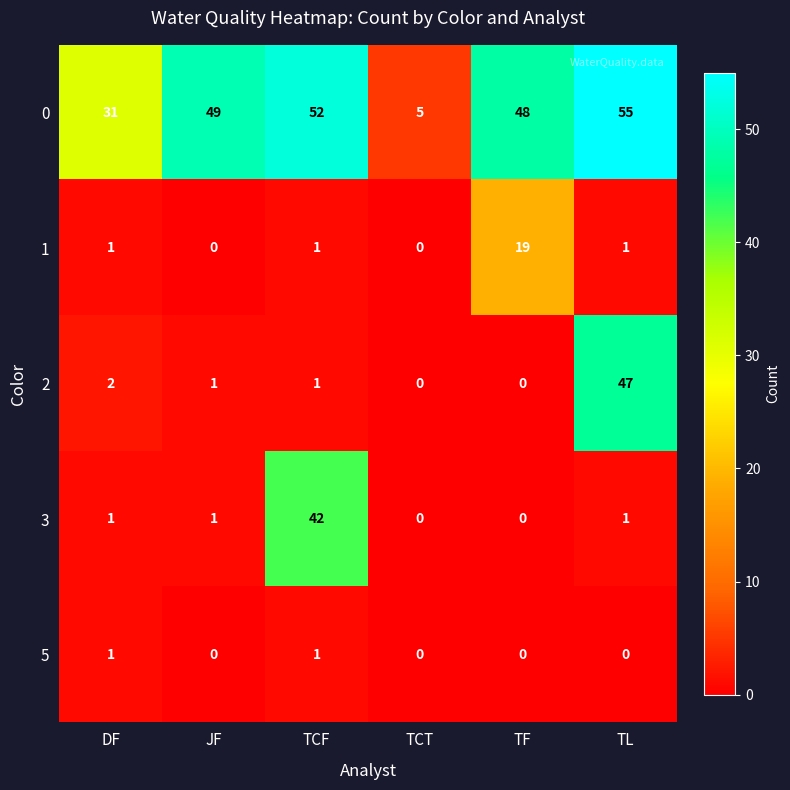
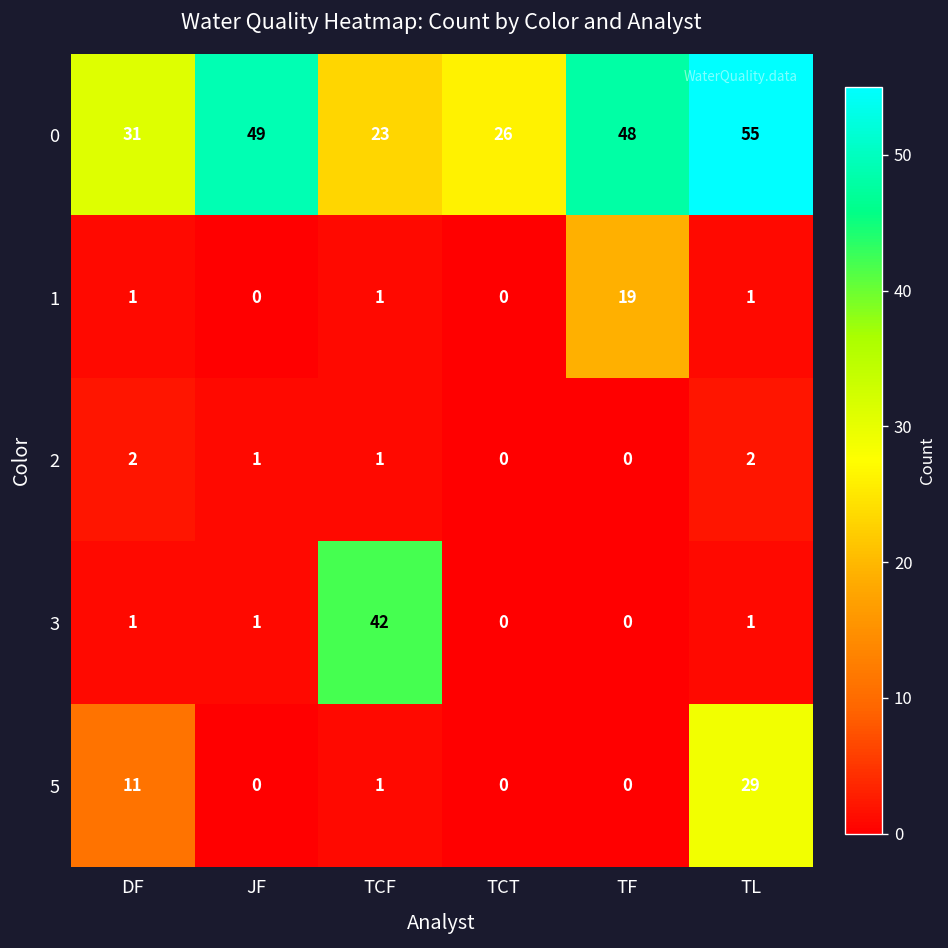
  {
    "0": {
      "DF": 31,
      "JF": 49,
-     "TCF": 52,
-     "TCT": 5,
+     "TCF": 23,
+     "TCT": 26,
      "TF": 48
    },
    "1": {
      "DF": 1,
      "JF": 0,
      "TCF": 1,
      "TCT": 0,
      "TF": 19,
      "TL": 1
    },
    "2": {
      "DF": 2,
      "JF": 1,
      "TCF": 1,
      "TCT": 0,
      "TF": 0,
-     "TL": 47
+     "TL": 2
    },
    "3": {
      "DF": 1,
      "JF": 1,
      "TCF": 42,
      "TCT": 0,
      "TF": 0,
      "TL": 1
    },
    "5": {
-     "DF": 1,
+     "DF": 11,
      "JF": 0,
      "TCF": 1,
      "TCT": 0,
      "TF": 0,
-     "TL": 0
+     "TL": 29
    }
  }
